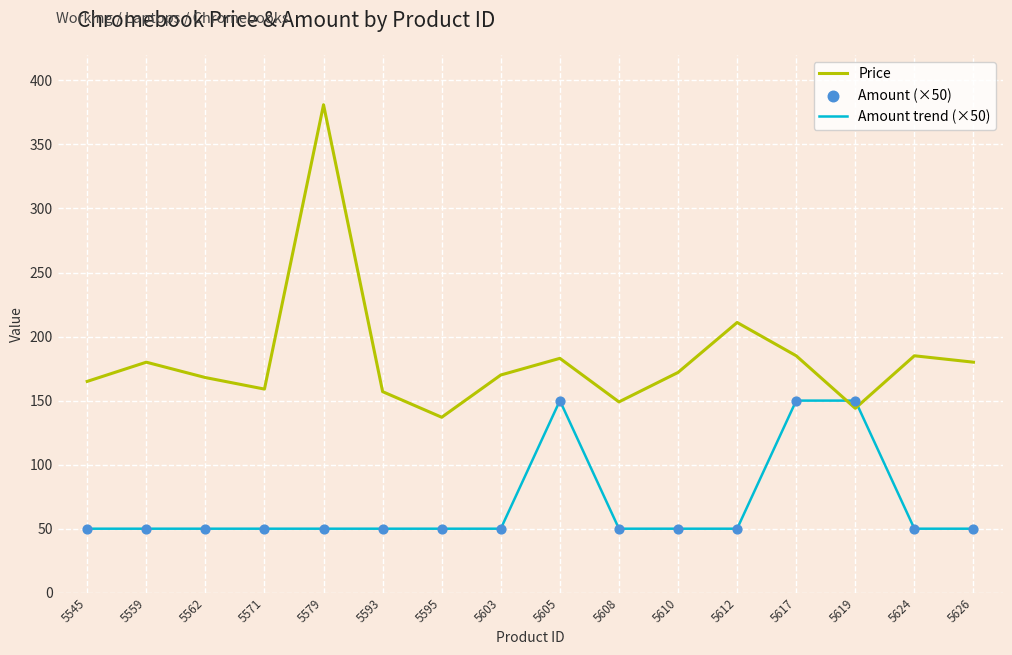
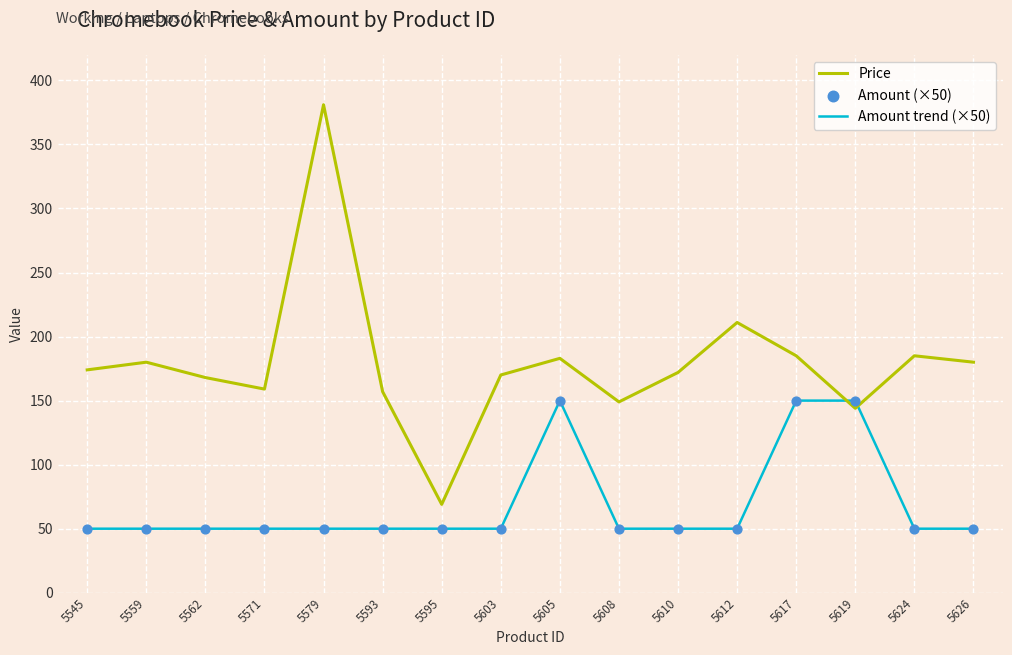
  {
    "Price": {
-     "5545": 165,
+     "5545": 174,
      "5559": 180,
      "5562": 168,
      "5571": 159,
      "5579": 381,
      "5593": 157,
-     "5595": 137,
+     "5595": 69,
      "5603": 170,
      "5605": 183,
      "5608": 149,
      "5610": 172,
      "5612": 211,
      "5617": 185,
      "5619": 144,
      "5624": 185,
      "5626": 180
    },
    "Amount (×50)": {
      "5545": 50,
      "5559": 50,
      "5562": 50,
      "5571": 50,
      "5579": 50,
      "5593": 50,
      "5595": 50,
      "5603": 50,
      "5605": 150,
      "5608": 50,
      "5610": 50,
      "5612": 50,
      "5617": 150,
      "5619": 150,
      "5624": 50,
      "5626": 50
    }
  }
